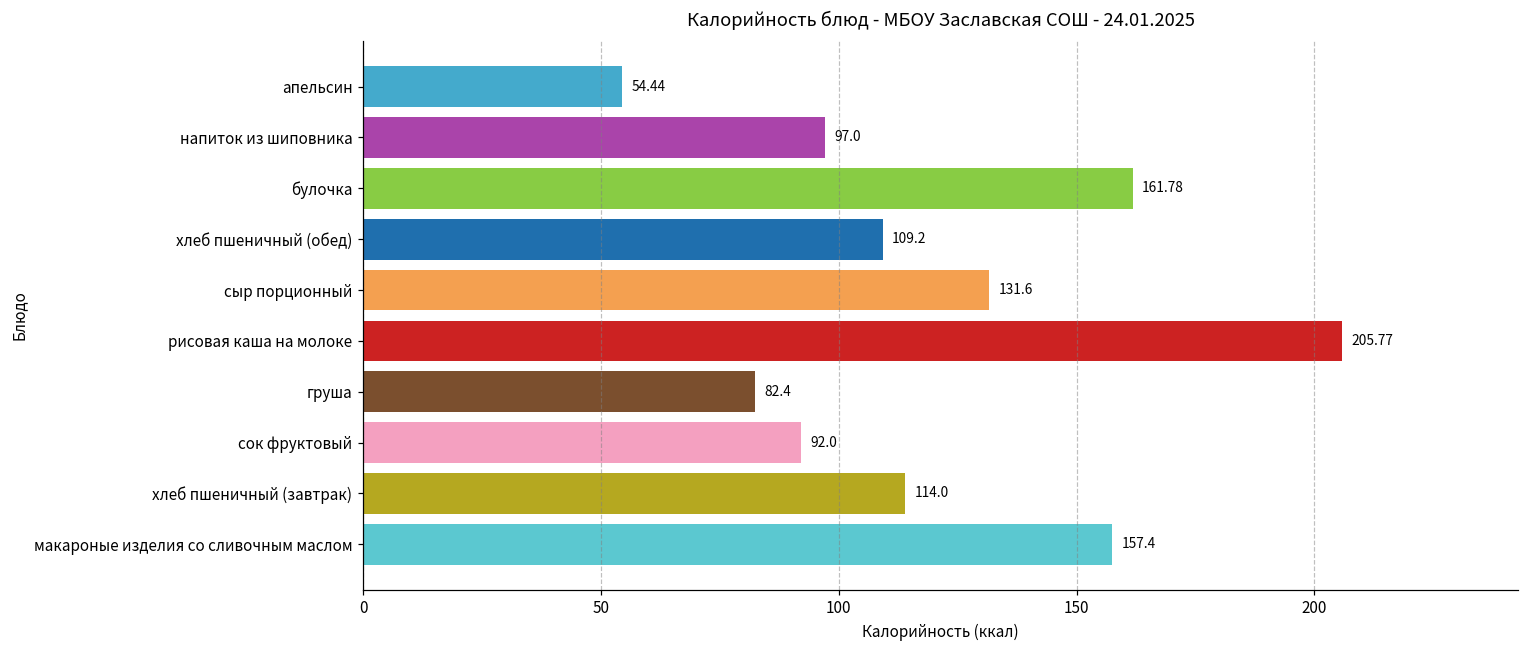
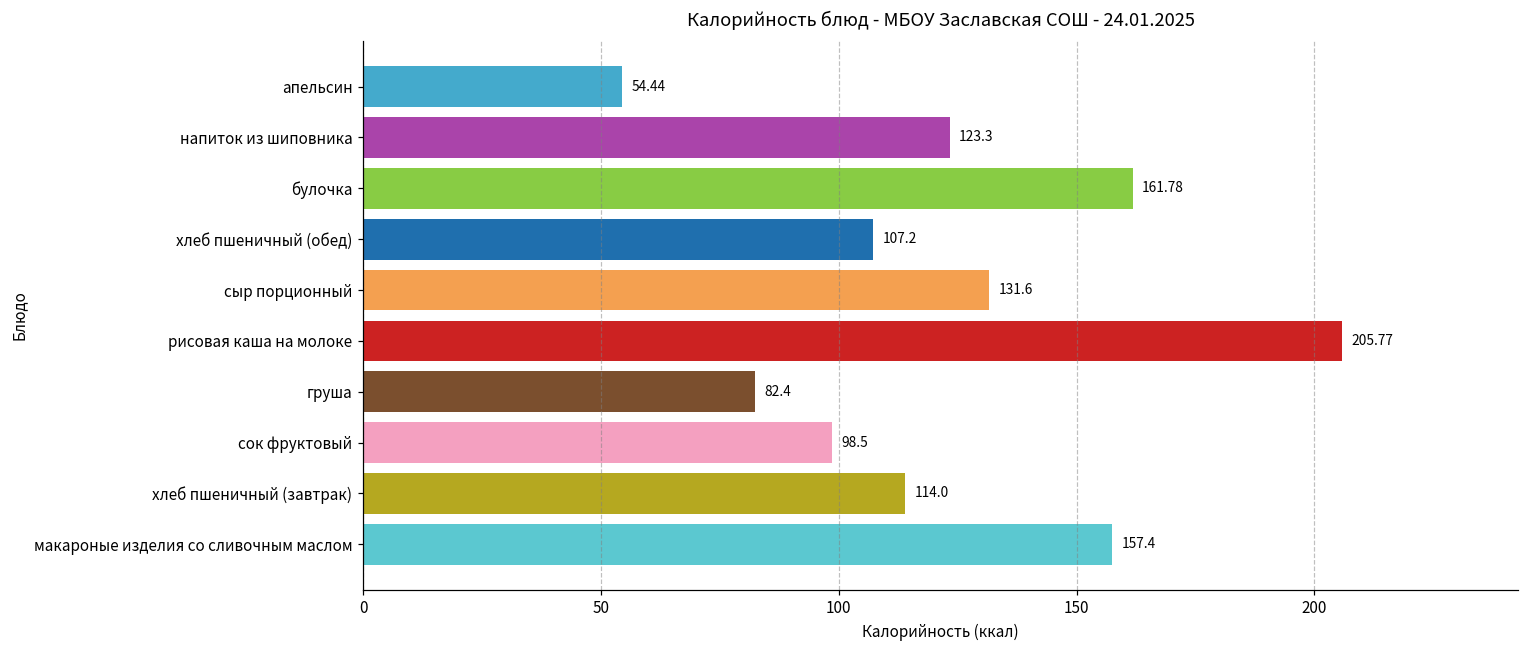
  {
    "апельсин": 54.44,
-   "напиток из шиповника": 97.0,
+   "напиток из шиповника": 123.3,
    "булочка": 161.78,
-   "хлеб пшеничный (обед)": 109.2,
+   "хлеб пшеничный (обед)": 107.2,
    "сыр порционный": 131.6,
    "рисовая каша на молоке": 205.77,
    "груша": 82.4,
-   "сок фруктовый": 92.0,
+   "сок фруктовый": 98.5,
    "хлеб пшеничный (завтрак)": 114.0,
    "макароные изделия со сливочным маслом": 157.4
  }
